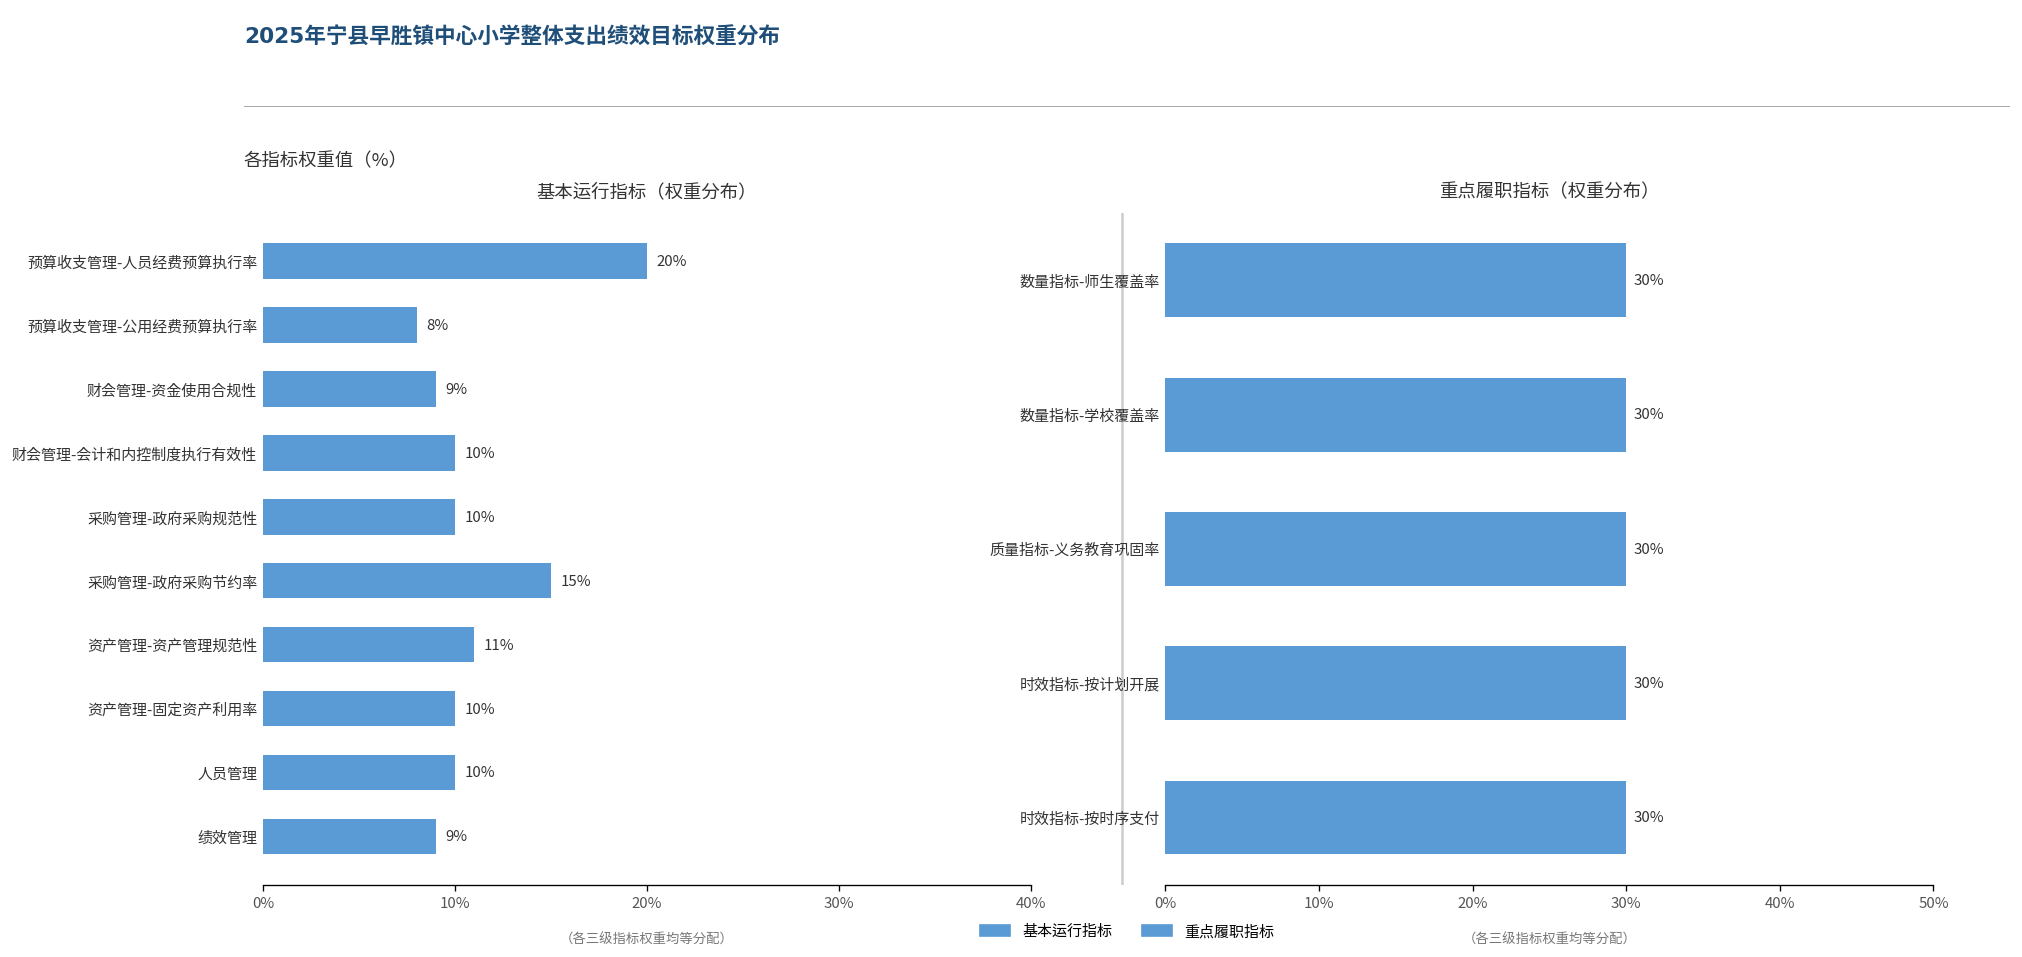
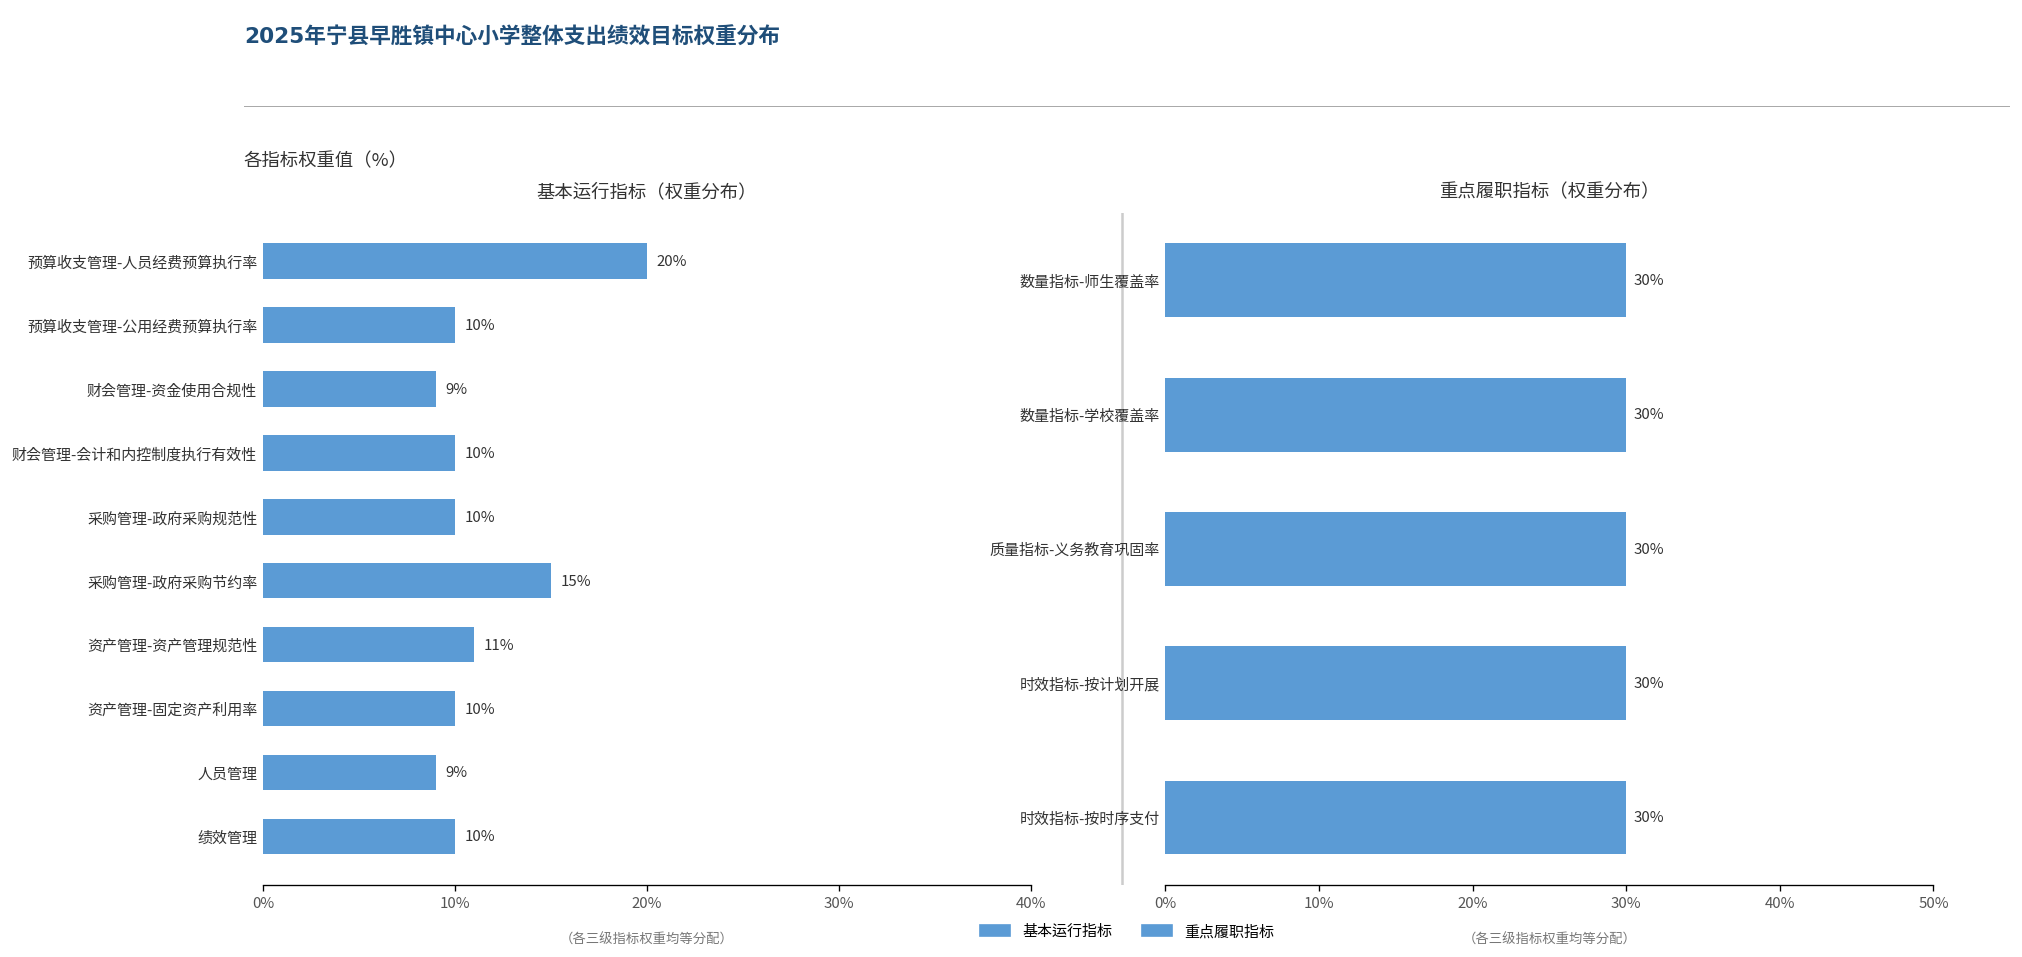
  {
    "基本运行指标（权重分布）": {
      "预算收支管理-人员经费预算执行率": "20%",
-     "预算收支管理-公用经费预算执行率": "8%",
+     "预算收支管理-公用经费预算执行率": "10%",
      "财会管理-资金使用合规性": "9%",
      "财会管理-会计和内控制度执行有效性": "10%",
      "采购管理-政府采购规范性": "10%",
      "采购管理-政府采购节约率": "15%",
      "资产管理-资产管理规范性": "11%",
      "资产管理-固定资产利用率": "10%",
-     "人员管理": "10%",
-     "绩效管理": "9%"
+     "人员管理": "9%",
+     "绩效管理": "10%"
    },
    "重点履职指标（权重分布）": {
      "数量指标-师生覆盖率": "30%",
      "数量指标-学校覆盖率": "30%",
      "质量指标-义务教育巩固率": "30%",
      "时效指标-按计划开展": "30%",
      "时效指标-按时序支付": "30%"
    }
  }
